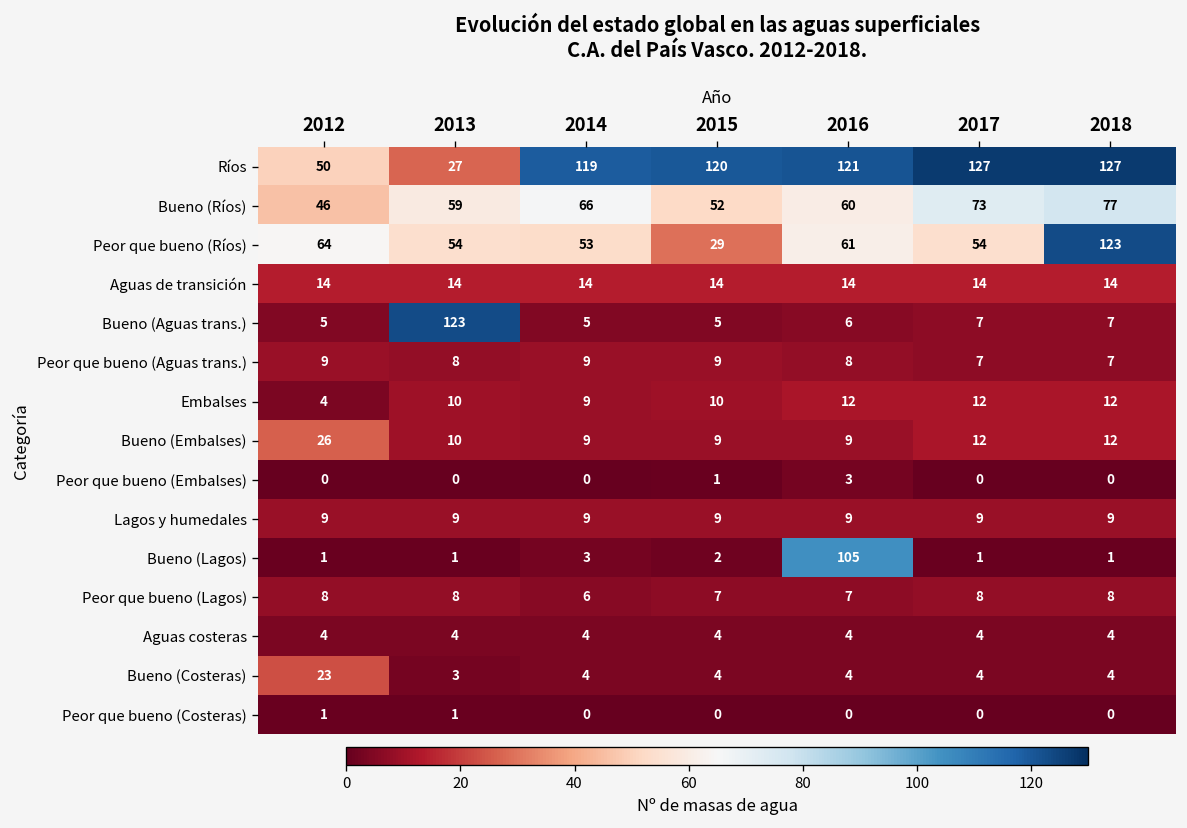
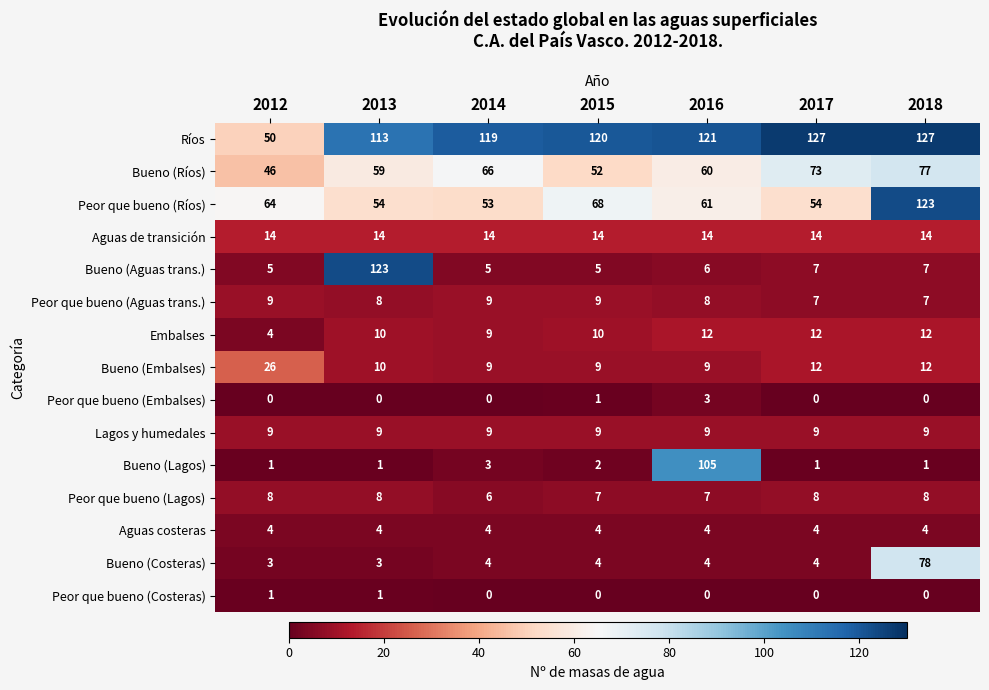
  {
    "Ríos": {
      "2012": 50,
-     "2013": 27,
+     "2013": 113,
      "2014": 119,
      "2015": 120,
      "2016": 121,
      "2017": 127,
      "2018": 127
    },
    "Bueno (Ríos)": {
      "2012": 46,
      "2013": 59,
      "2014": 66,
      "2015": 52,
      "2016": 60,
      "2017": 73,
      "2018": 77
    },
    "Peor que bueno (Ríos)": {
      "2012": 64,
      "2013": 54,
      "2014": 53,
-     "2015": 29,
+     "2015": 68,
      "2016": 61,
      "2017": 54,
      "2018": 123
    },
    "Aguas de transición": {
      "2012": 14,
      "2013": 14,
      "2014": 14,
      "2015": 14,
      "2016": 14,
      "2017": 14,
      "2018": 14
    },
    "Bueno (Aguas trans.)": {
      "2012": 5,
      "2013": 123,
      "2014": 5,
      "2015": 5,
      "2016": 6,
      "2017": 7,
      "2018": 7
    },
    "Peor que bueno (Aguas trans.)": {
      "2012": 9,
      "2013": 8,
      "2014": 9,
      "2015": 9,
      "2016": 8,
      "2017": 7,
      "2018": 7
    },
    "Embalses": {
      "2012": 4,
      "2013": 10,
      "2014": 9,
      "2015": 10,
      "2016": 12,
      "2017": 12,
      "2018": 12
    },
    "Bueno (Embalses)": {
      "2012": 26,
      "2013": 10,
      "2014": 9,
      "2015": 9,
      "2016": 9,
      "2017": 12,
      "2018": 12
    },
    "Peor que bueno (Embalses)": {
      "2012": 0,
      "2013": 0,
      "2014": 0,
      "2015": 1,
      "2016": 3,
      "2017": 0,
      "2018": 0
    },
    "Lagos y humedales": {
      "2012": 9,
      "2013": 9,
      "2014": 9,
      "2015": 9,
      "2016": 9,
      "2017": 9,
      "2018": 9
    },
    "Bueno (Lagos)": {
      "2012": 1,
      "2013": 1,
      "2014": 3,
      "2015": 2,
      "2016": 105,
      "2017": 1,
      "2018": 1
    },
    "Peor que bueno (Lagos)": {
      "2012": 8,
      "2013": 8,
      "2014": 6,
      "2015": 7,
      "2016": 7,
      "2017": 8,
      "2018": 8
    },
    "Aguas costeras": {
      "2012": 4,
      "2013": 4,
      "2014": 4,
      "2015": 4,
      "2016": 4,
      "2017": 4,
      "2018": 4
    },
    "Bueno (Costeras)": {
-     "2012": 23,
+     "2012": 3,
      "2013": 3,
      "2014": 4,
      "2015": 4,
      "2016": 4,
      "2017": 4,
-     "2018": 4
+     "2018": 78
    },
    "Peor que bueno (Costeras)": {
      "2012": 1,
      "2013": 1,
      "2014": 0,
      "2015": 0,
      "2016": 0,
      "2017": 0,
      "2018": 0
    }
  }
